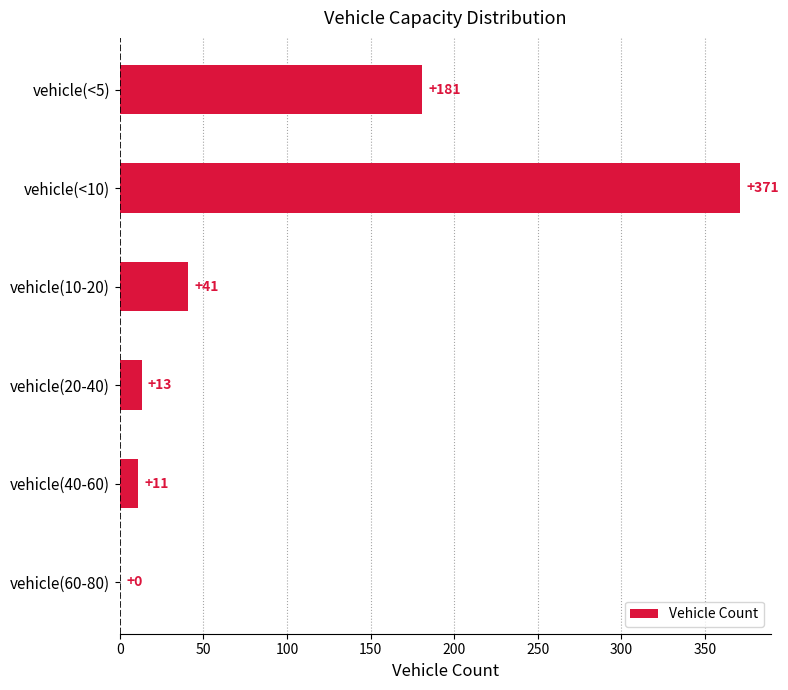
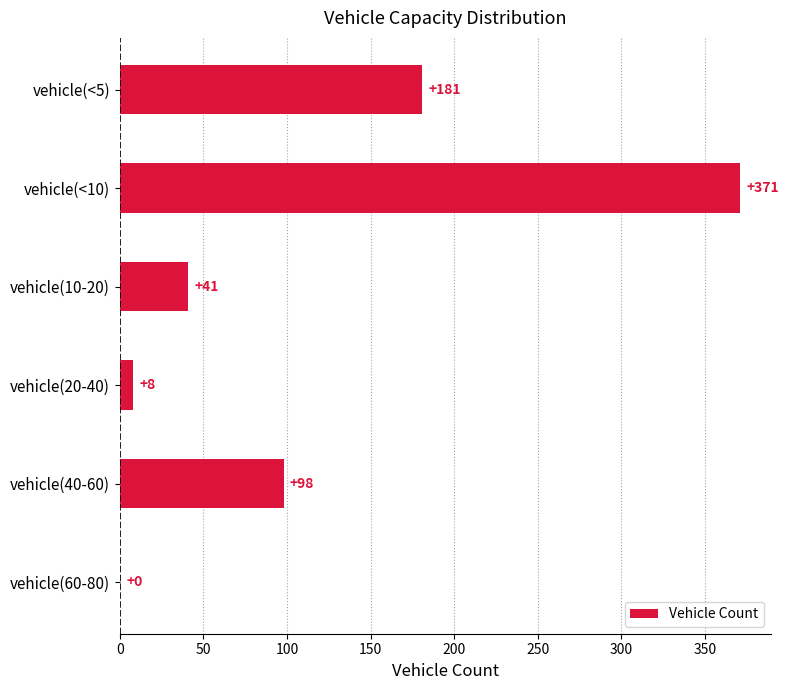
  {
    "vehicle(<5)": "+181",
    "vehicle(<10)": "+371",
    "vehicle(10-20)": "+41",
-   "vehicle(20-40)": "+13",
-   "vehicle(40-60)": "+11",
+   "vehicle(20-40)": "+8",
+   "vehicle(40-60)": "+98",
    "vehicle(60-80)": "+0"
  }
